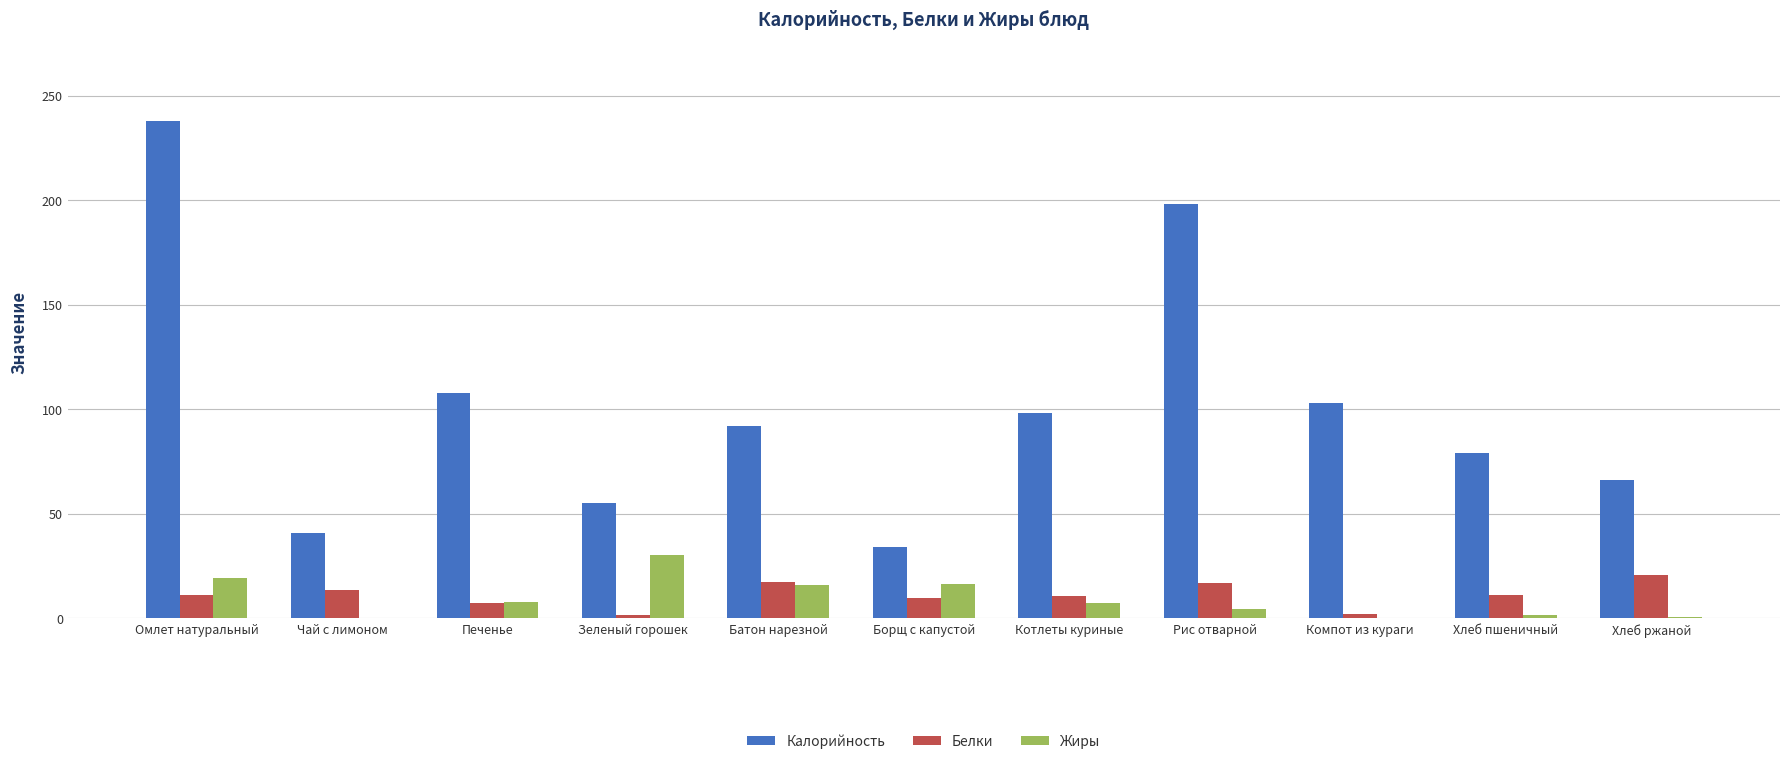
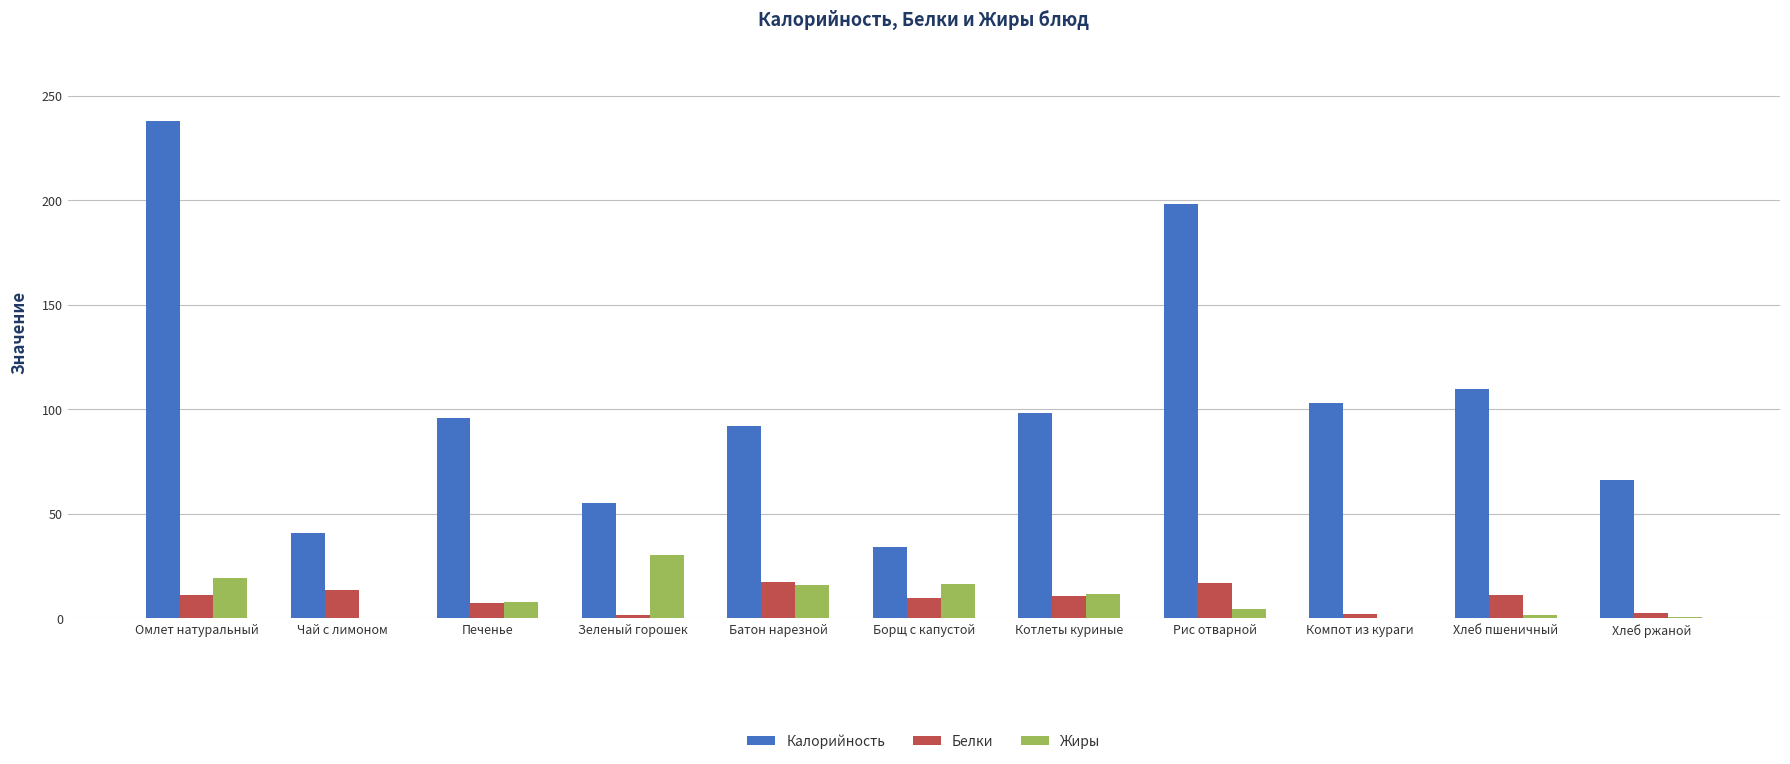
  {
    "Калорийность": {
      "Омлет натуральный": 238,
      "Чай с лимоном": 41,
-     "Печенье": 108,
+     "Печенье": 96,
      "Зеленый горошек": 55,
      "Батон нарезной": 92,
      "Борщ с капустой": 34,
      "Котлеты куриные": 98,
      "Рис отварной": 198,
      "Компот из кураги": 103,
-     "Хлеб пшеничный": 79,
+     "Хлеб пшеничный": 110,
      "Хлеб ржаной": 66
    },
    "Белки": {
      "Омлет натуральный": 11,
      "Чай с лимоном": 14,
      "Печенье": 7,
      "Зеленый горошек": 2,
      "Батон нарезной": 18,
      "Борщ с капустой": 10,
      "Котлеты куриные": 11,
      "Рис отварной": 17,
      "Компот из кураги": 2,
      "Хлеб пшеничный": 11,
-     "Хлеб ржаной": 21
+     "Хлеб ржаной": 2
    },
    "Жиры": {
      "Омлет натуральный": 20,
      "Чай с лимоном": 0,
      "Печенье": 8,
      "Зеленый горошек": 30,
      "Батон нарезной": 16,
      "Борщ с капустой": 17,
-     "Котлеты куриные": 8,
+     "Котлеты куриные": 12,
      "Рис отварной": 5,
      "Хлеб пшеничный": 2
    }
  }
